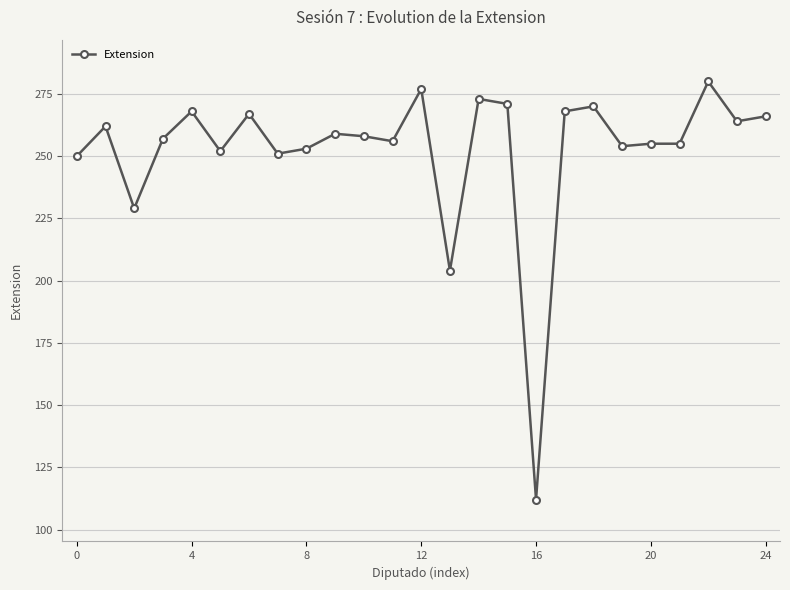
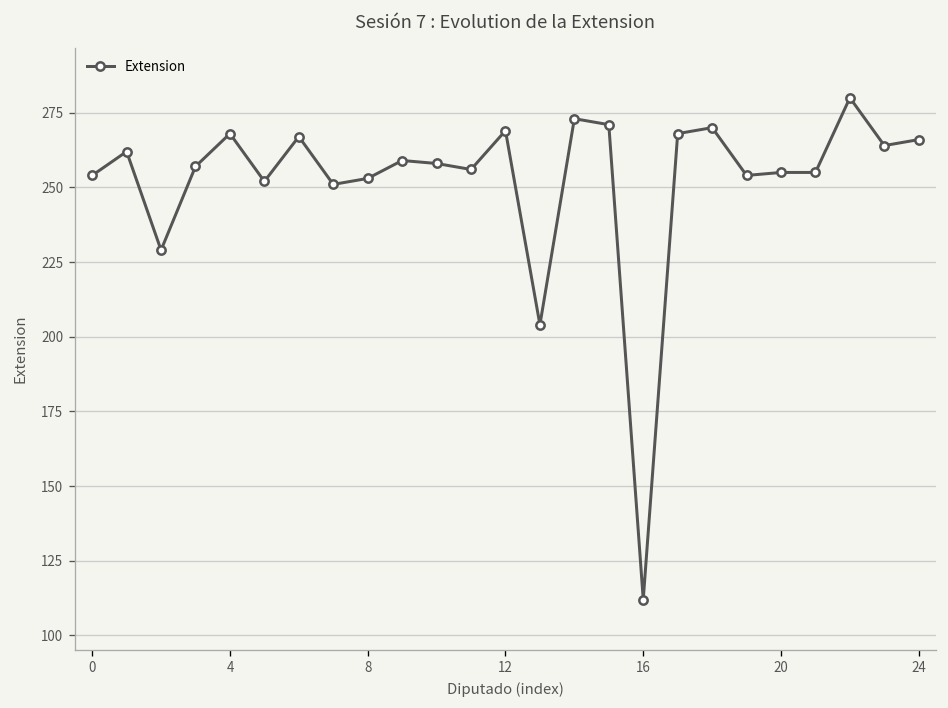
  {
-   "0": 250,
+   "0": 254,
    "4": 268,
    "8": 253,
-   "12": 277,
+   "12": 269,
    "16": 112,
    "20": 255,
    "24": 266
  }
